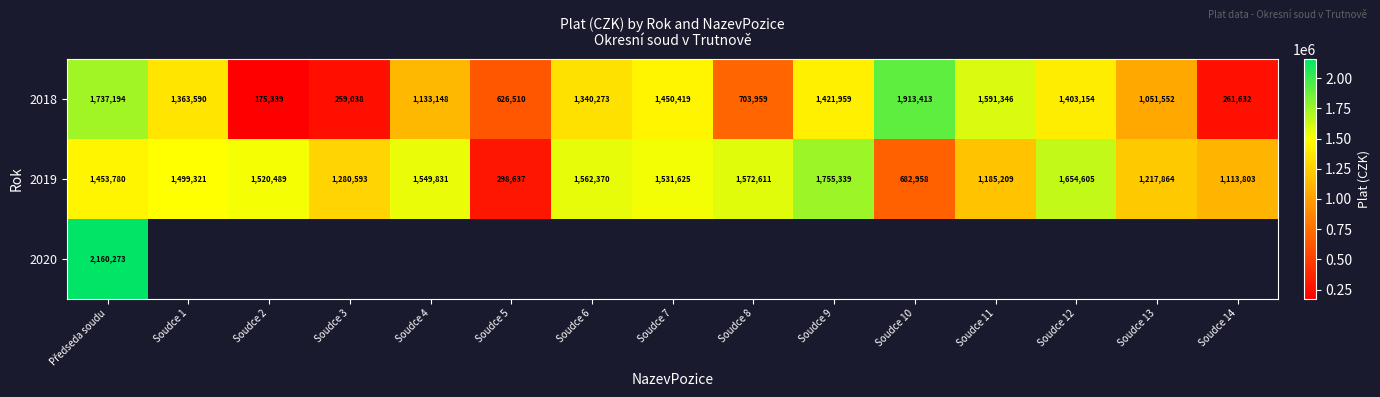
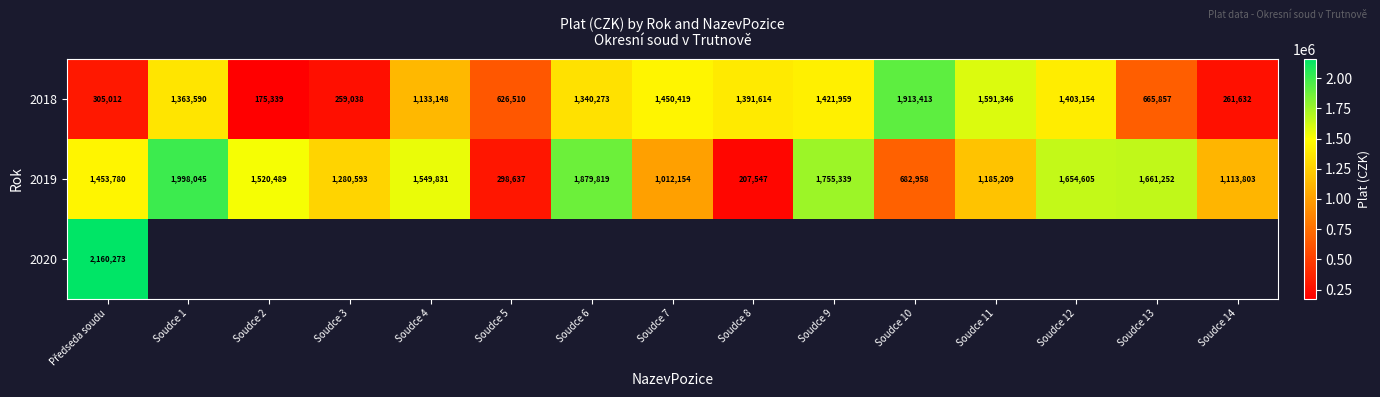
  {
    "2018": {
-     "Předseda soudu": "1,737,194",
+     "Předseda soudu": "305,012",
      "Soudce 1": "1,363,590",
      "Soudce 2": "175,339",
      "Soudce 3": "259,038",
      "Soudce 4": "1,133,148",
      "Soudce 5": "626,510",
      "Soudce 6": "1,340,273",
      "Soudce 7": "1,450,419",
-     "Soudce 8": "703,959",
+     "Soudce 8": "1,391,614",
      "Soudce 9": "1,421,959",
      "Soudce 10": "1,913,413",
      "Soudce 11": "1,591,346",
      "Soudce 12": "1,403,154",
-     "Soudce 13": "1,051,552",
+     "Soudce 13": "665,857",
      "Soudce 14": "261,632"
    },
    "2019": {
      "Předseda soudu": "1,453,780",
-     "Soudce 1": "1,499,321",
+     "Soudce 1": "1,998,045",
      "Soudce 2": "1,520,489",
      "Soudce 3": "1,280,593",
      "Soudce 4": "1,549,831",
      "Soudce 5": "298,637",
-     "Soudce 6": "1,562,370",
-     "Soudce 7": "1,531,625",
-     "Soudce 8": "1,572,611",
+     "Soudce 6": "1,879,819",
+     "Soudce 7": "1,012,154",
+     "Soudce 8": "207,547",
      "Soudce 9": "1,755,339",
      "Soudce 10": "682,958",
      "Soudce 11": "1,185,209",
      "Soudce 12": "1,654,605",
-     "Soudce 13": "1,217,864",
+     "Soudce 13": "1,661,252",
      "Soudce 14": "1,113,803"
    },
    "2020": {
      "Předseda soudu": "2,160,273"
    }
  }
